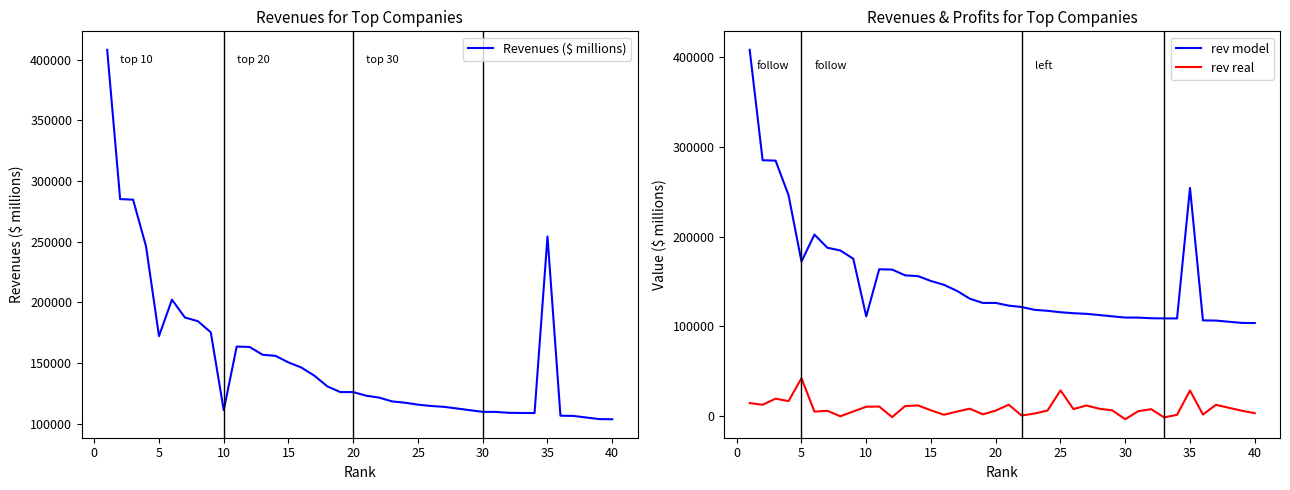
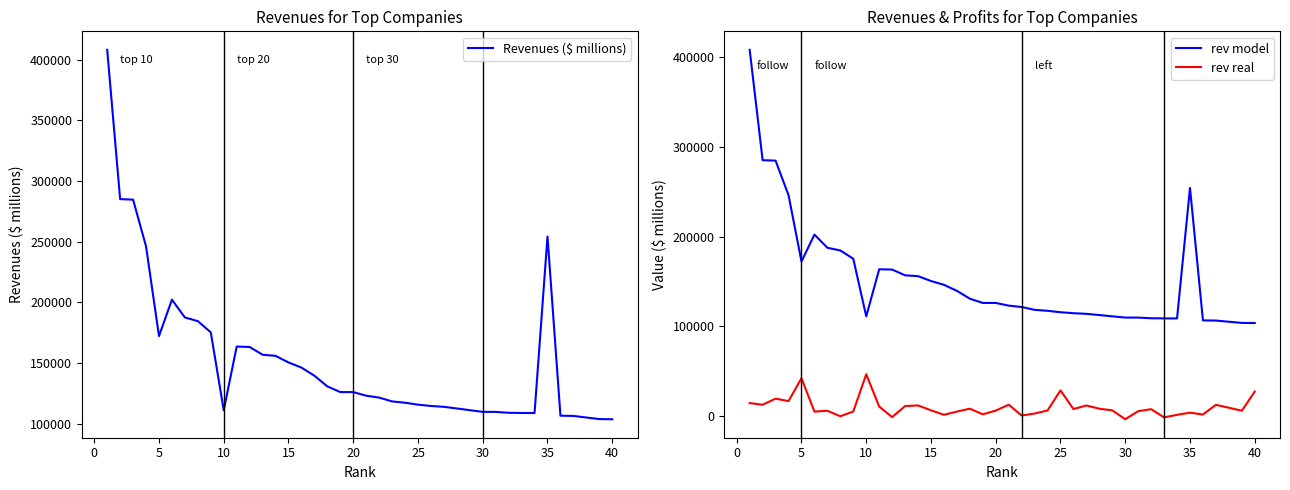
  {
    "Revenues for Top Companies": {
      "5": 172000,
      "10": 111000,
      "15": 150000,
      "20": 126000,
      "25": 116000,
      "30": 110000,
      "35": 254000,
      "40": 104000
    },
    "Revenues & Profits for Top Companies": {
      "rev model": {
        "5": 170000,
        "10": 110000,
        "15": 150000,
        "20": 130000,
        "25": 120000,
        "30": 110000,
        "35": 250000,
        "40": 100000
      },
      "rev real": {
        "5": 40000,
-       "10": 10000,
+       "10": 50000,
        "15": 10000,
        "20": 10000,
        "25": 30000,
        "30": 0,
-       "35": 30000,
-       "40": 0
+       "35": 0,
+       "40": 30000
      }
    }
  }
